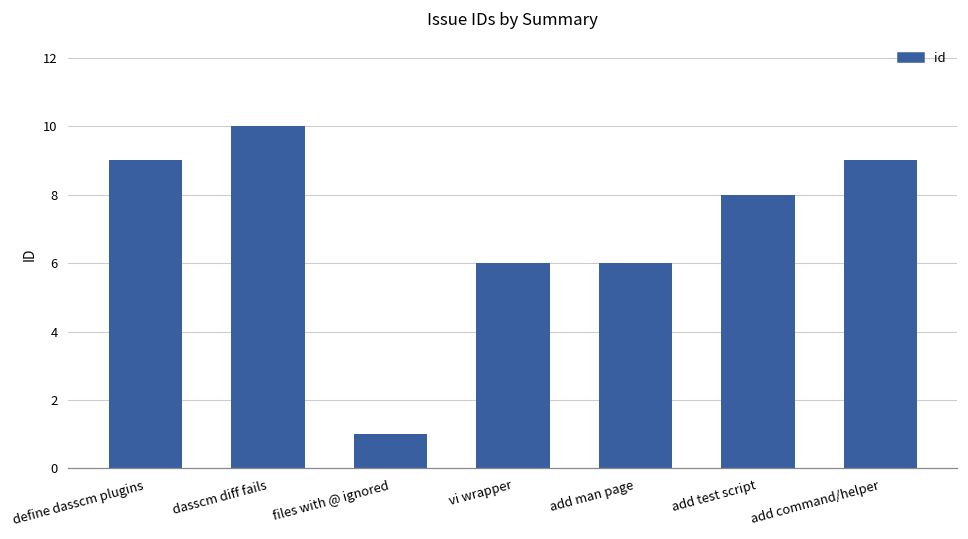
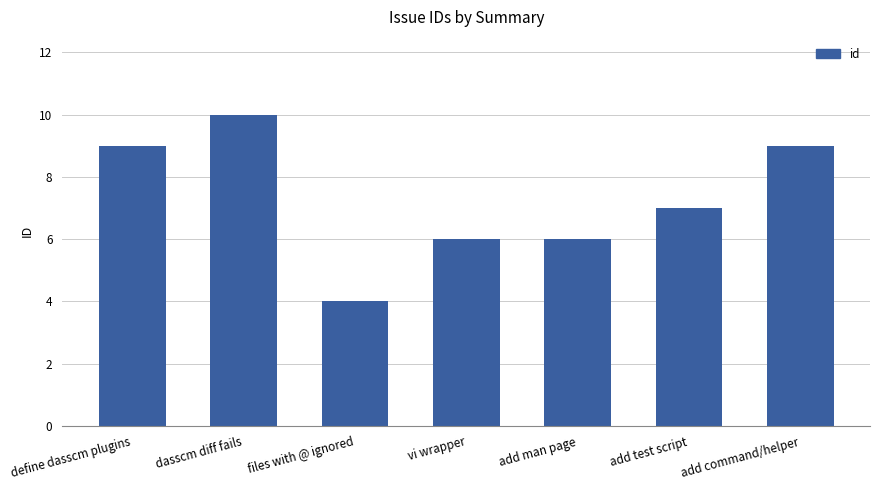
  {
    "define dasscm plugins": 9,
    "dasscm diff fails": 10,
-   "files with @ ignored": 1,
+   "files with @ ignored": 4,
    "vi wrapper": 6,
    "add man page": 6,
-   "add test script": 8,
+   "add test script": 7,
    "add command/helper": 9
  }
